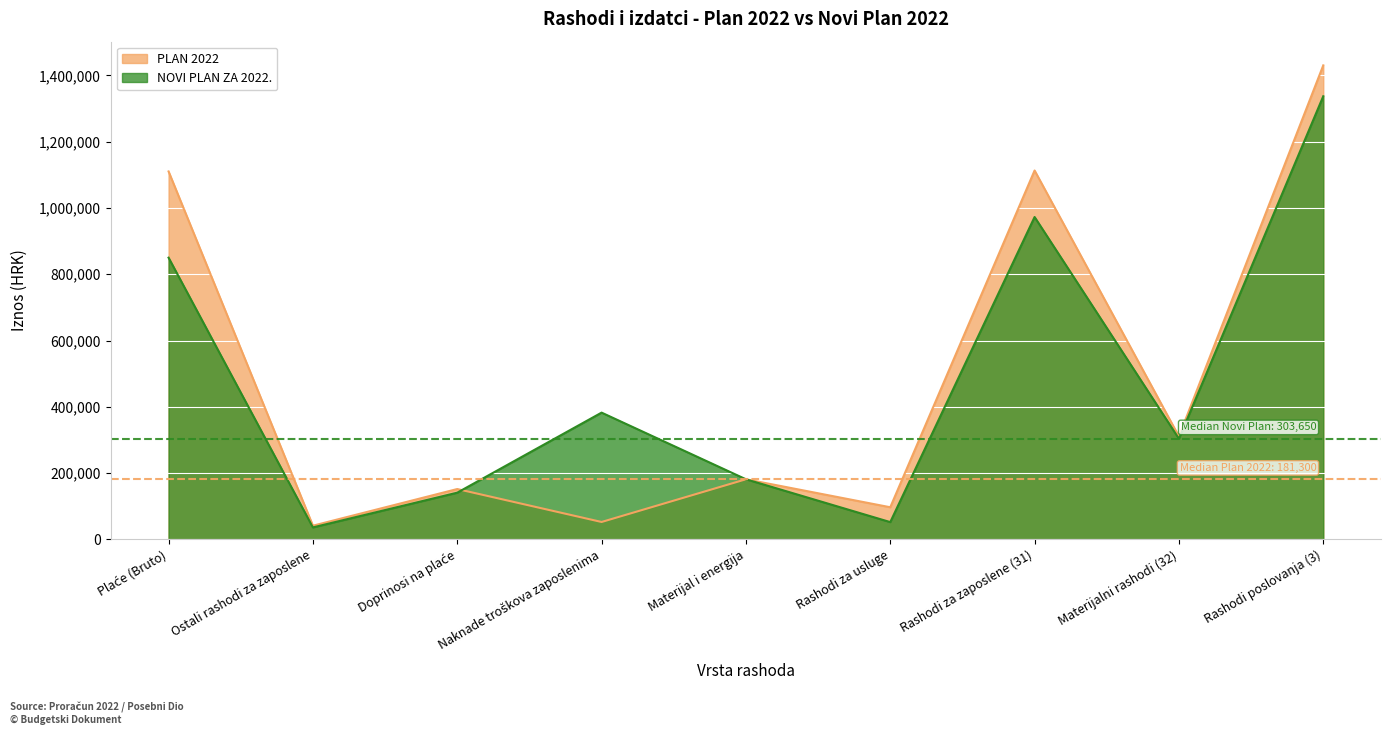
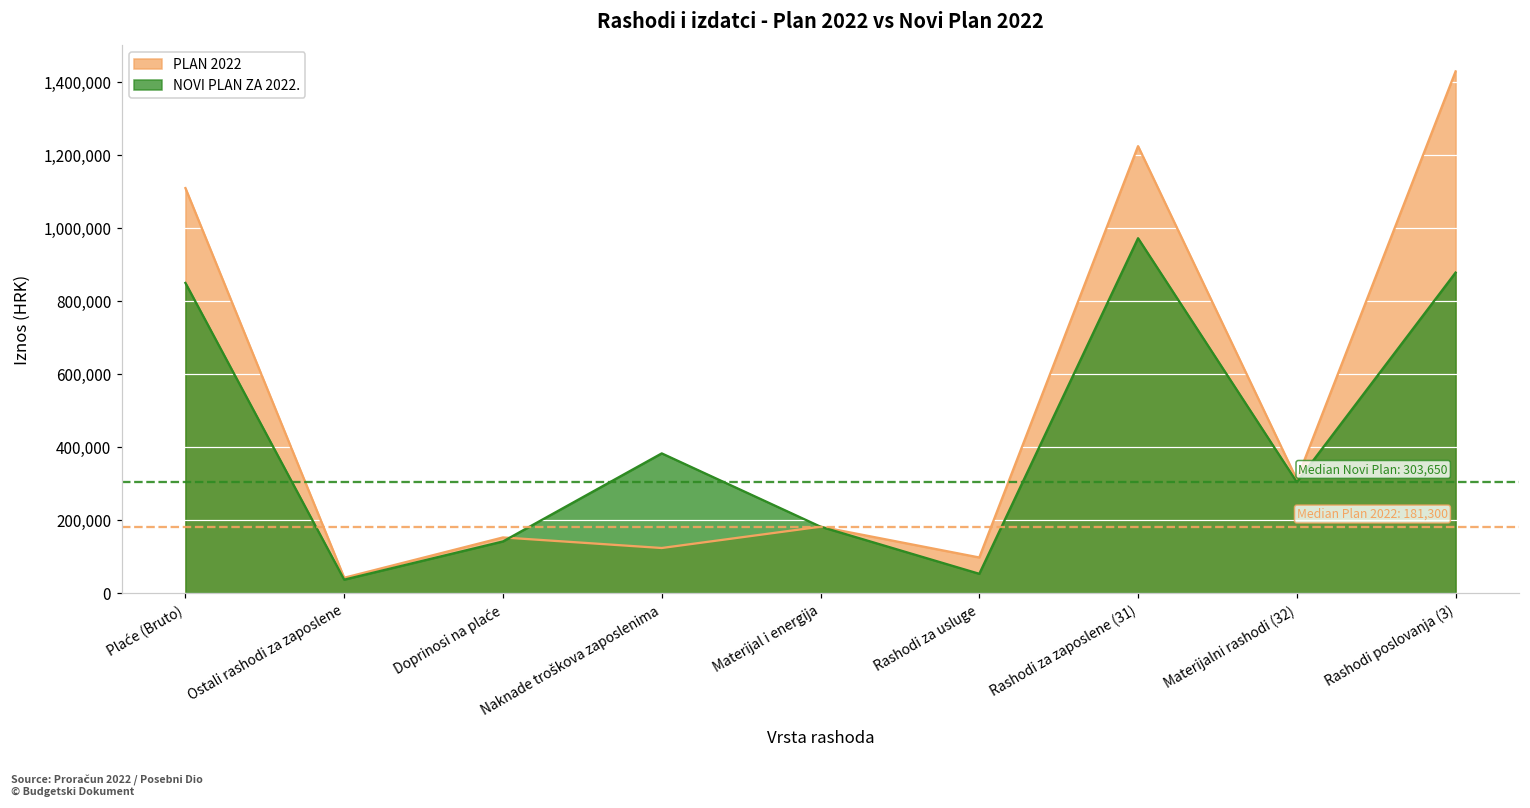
  {
    "PLAN 2022": {
      "Plaće (Bruto)": "1,110,000",
      "Doprinosi na plaće": "150,000",
-     "Naknade troškova zaposlenima": "50,000",
+     "Naknade troškova zaposlenima": "120,000",
      "Rashodi za usluge": "100,000",
-     "Rashodi za zaposlene (31)": "1,110,000",
+     "Rashodi za zaposlene (31)": "1,230,000",
      "Rashodi poslovanja (3)": "1,430,000"
    },
    "NOVI PLAN ZA 2022.": {
      "Plaće (Bruto)": "850,000",
      "Doprinosi na plaće": "140,000",
      "Naknade troškova zaposlenima": "380,000",
      "Rashodi za usluge": "50,000",
      "Rashodi za zaposlene (31)": "970,000",
-     "Rashodi poslovanja (3)": "1,340,000"
+     "Rashodi poslovanja (3)": "880,000"
    }
  }
